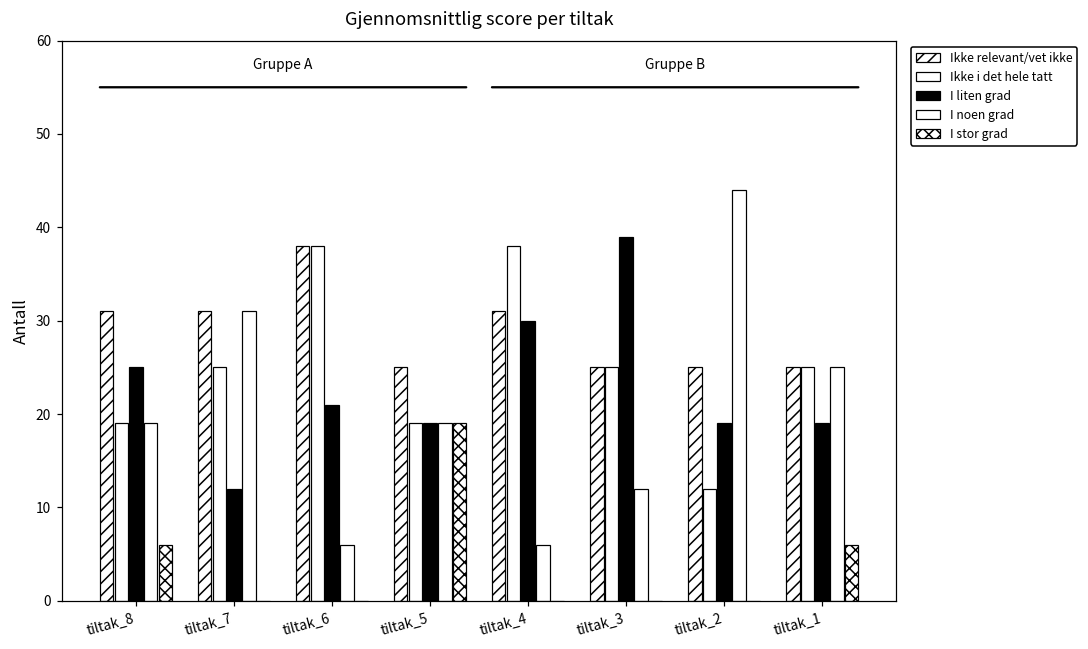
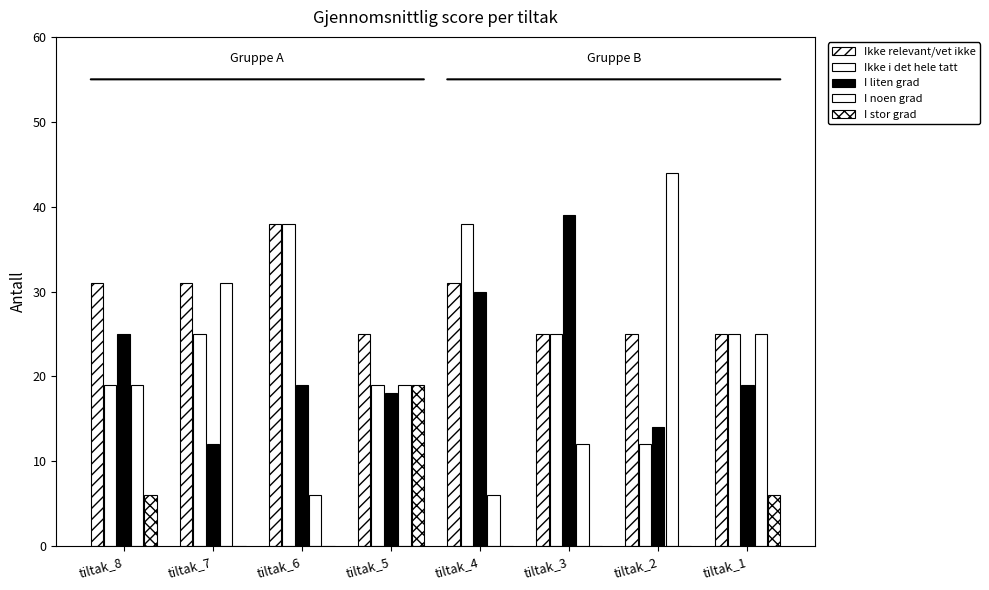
  {
    "I liten grad": {
      "tiltak_8": 25,
      "tiltak_7": 12,
-     "tiltak_6": 21,
-     "tiltak_5": 19,
+     "tiltak_6": 19,
+     "tiltak_5": 18,
      "tiltak_4": 30,
      "tiltak_3": 39,
-     "tiltak_2": 19,
+     "tiltak_2": 14,
      "tiltak_1": 19
    }
  }
